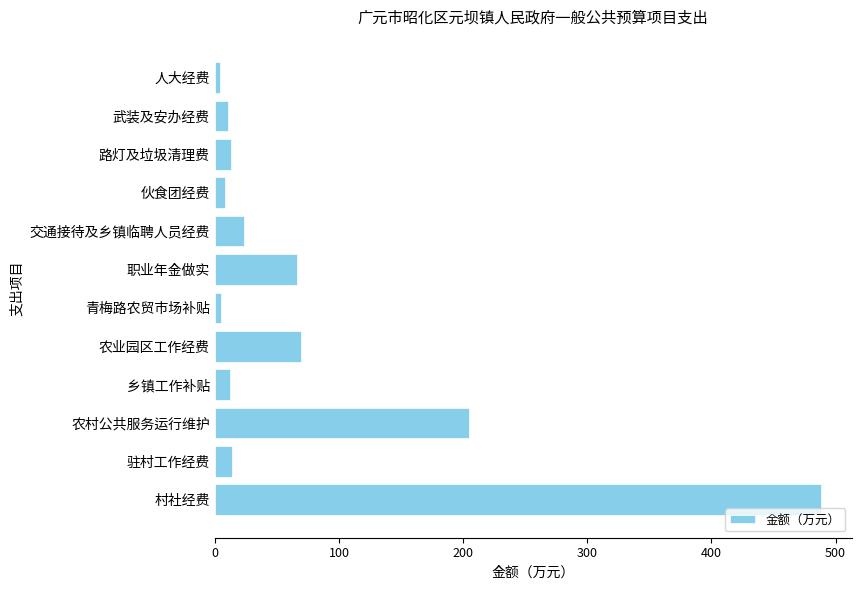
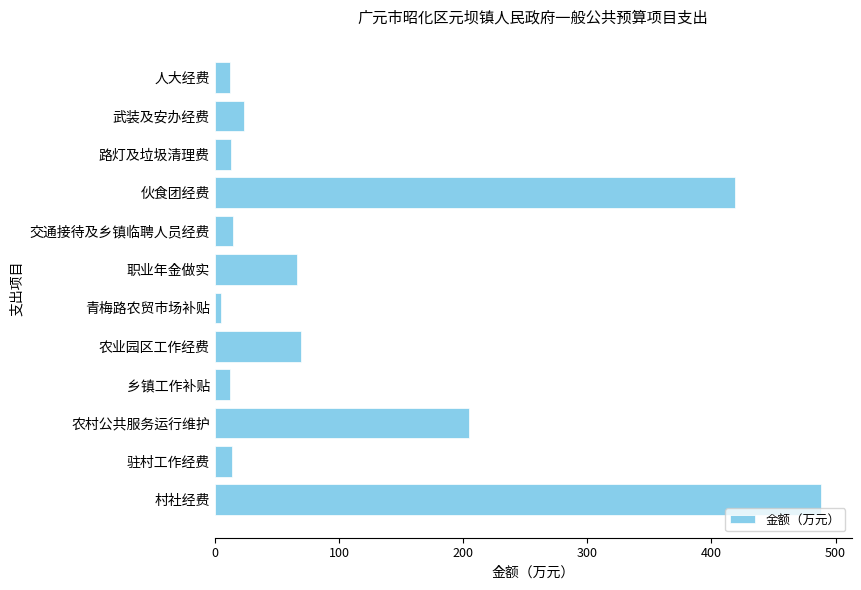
  {
-   "人大经费": 4,
-   "武装及安办经费": 11,
+   "人大经费": 12,
+   "武装及安办经费": 23,
    "路灯及垃圾清理费": 13,
-   "伙食团经费": 8,
-   "交通接待及乡镇临聘人员经费": 24,
+   "伙食团经费": 419,
+   "交通接待及乡镇临聘人员经费": 15,
    "职业年金做实": 66,
    "青梅路农贸市场补贴": 5,
    "农业园区工作经费": 70,
    "乡镇工作补贴": 12,
    "农村公共服务运行维护": 205,
    "驻村工作经费": 14,
    "村社经费": 488
  }
